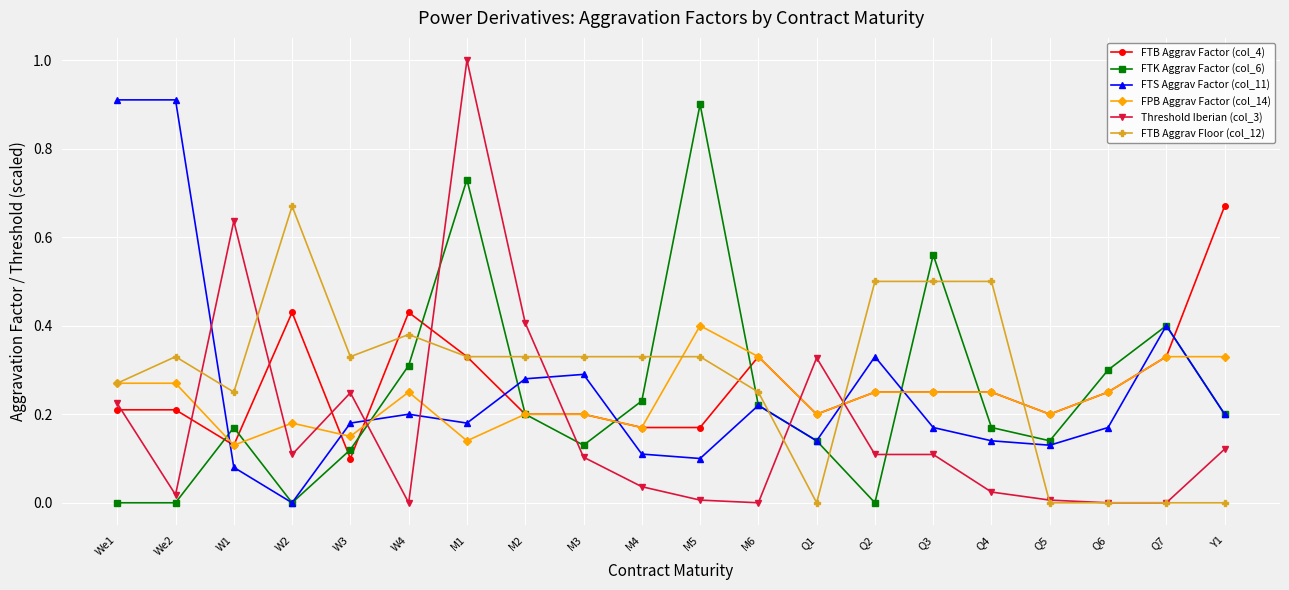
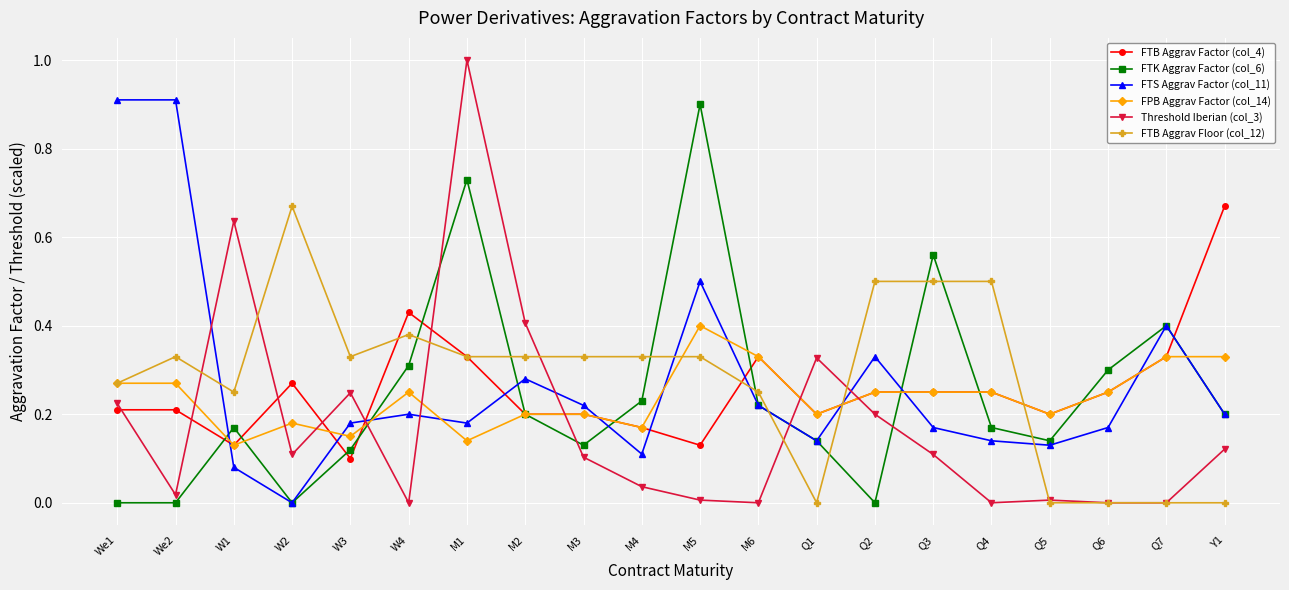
  {
    "FTB Aggrav Factor (col_4)": {
      "We1": 0.21,
      "We2": 0.21,
-     "W2": 0.43,
+     "W2": 0.27,
      "W3": 0.10,
      "W4": 0.43,
-     "M5": 0.17,
+     "M5": 0.13,
      "Y1": 0.67
    },
    "FTK Aggrav Factor (col_6)": {
      "We1": 0.00,
      "We2": 0.00,
      "W1": 0.17,
      "W3": 0.12,
      "W4": 0.31,
      "M1": 0.73,
      "M3": 0.13,
      "M4": 0.23,
      "M5": 0.90,
      "Q2": 0.00,
      "Q3": 0.56,
      "Q4": 0.17,
      "Q5": 0.14,
      "Q6": 0.30
    },
    "FTS Aggrav Factor (col_11)": {
      "We1": 0.91,
      "We2": 0.91,
      "W1": 0.08,
      "W3": 0.18,
      "W4": 0.20,
      "M1": 0.18,
      "M2": 0.28,
-     "M3": 0.29,
+     "M3": 0.22,
      "M4": 0.11,
-     "M5": 0.1,
+     "M5": 0.5,
      "Q2": 0.33,
      "Q3": 0.17,
      "Q4": 0.14,
      "Q5": 0.13,
      "Q6": 0.17
    },
    "Threshold Iberian (col_3)": {
      "We1": 0.22,
      "We2": 0.02,
      "W1": 0.64,
      "W2": 0.11,
      "W3": 0.25,
      "W4": 0.00,
      "M1": 1.00,
      "M2": 0.41,
      "M3": 0.10,
      "M4": 0.04,
      "M5": 0.01,
      "M6": 0.00,
      "Q1": 0.33,
-     "Q2": 0.11,
+     "Q2": 0.20,
      "Q3": 0.11,
-     "Q4": 0.02,
+     "Q4": 0.00,
      "Q5": 0.01,
      "Y1": 0.12
    }
  }
